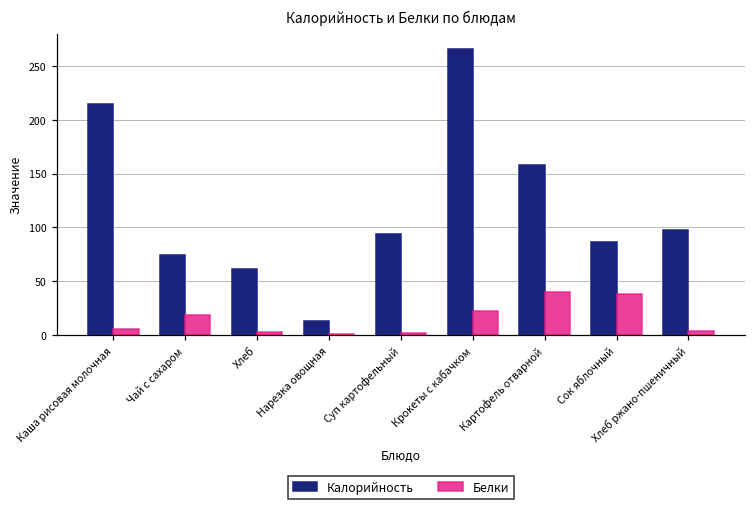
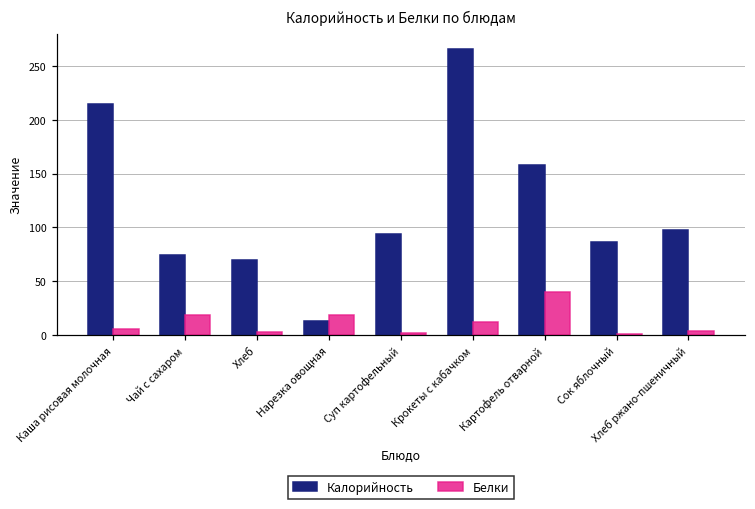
  {
    "Калорийность": {
      "Каша рисовая молочная": 220,
      "Чай с сахаром": 70,
-     "Хлеб": 60,
+     "Хлеб": 70,
      "Нарезка овощная": 10,
      "Суп картофельный": 90,
      "Крокеты с кабачком": 270,
      "Картофель отварной": 160,
      "Сок яблочный": 90,
      "Хлеб ржано-пшеничный": 100
    },
    "Белки": {
      "Каша рисовая молочная": 10,
      "Чай с сахаром": 20,
      "Хлеб": 0,
-     "Нарезка овощная": 0,
-     "Крокеты с кабачком": 20,
+     "Нарезка овощная": 20,
+     "Крокеты с кабачком": 10,
      "Картофель отварной": 40,
-     "Сок яблочный": 40,
+     "Сок яблочный": 0,
      "Хлеб ржано-пшеничный": 0
    }
  }
